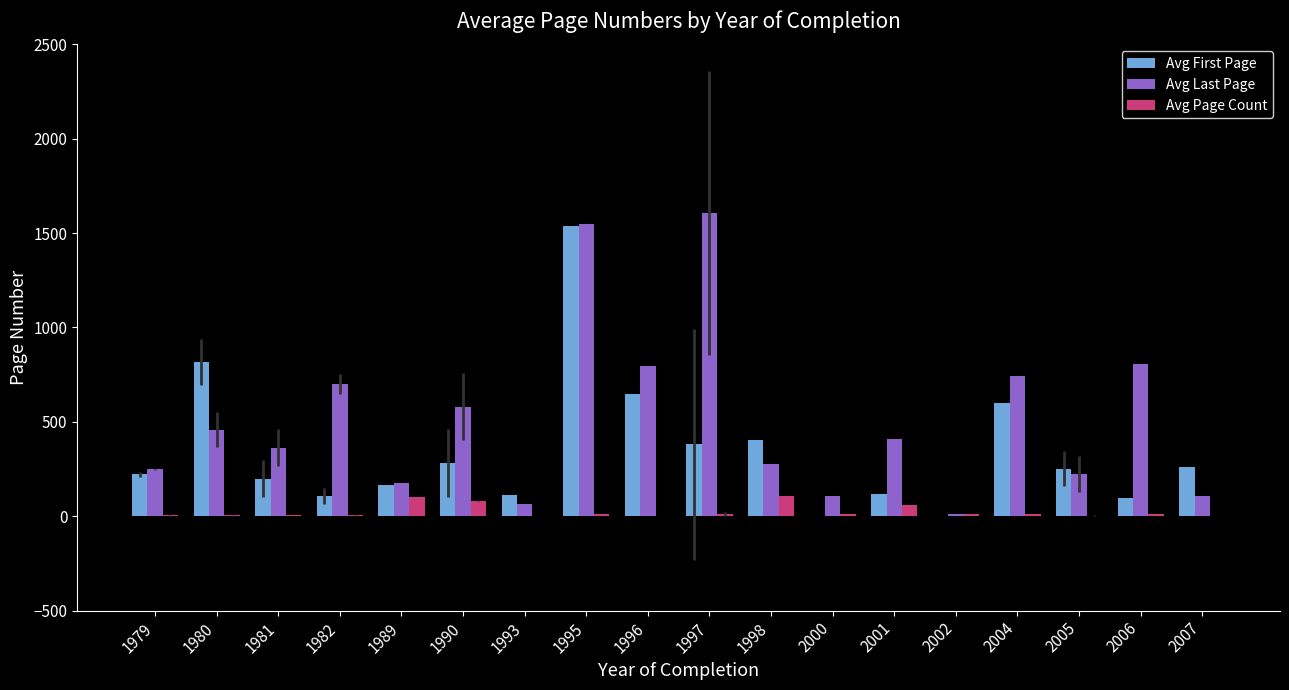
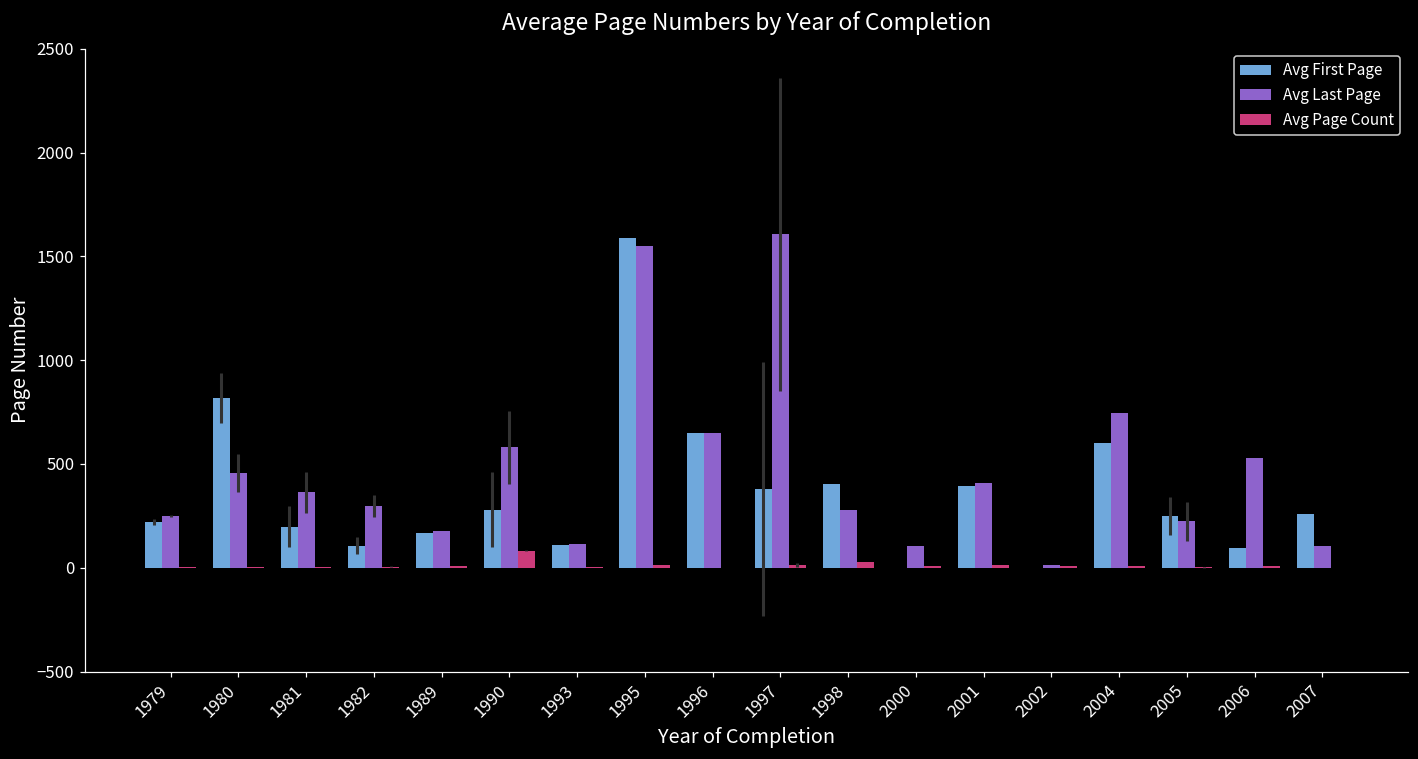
  {
    "Avg First Page": {
      "1979": 220,
      "1980": 820,
      "1981": 200,
      "1982": 110,
      "1989": 170,
      "1990": 280,
      "1993": 110,
-     "1995": 1540,
+     "1995": 1590,
      "1996": 650,
      "1997": 380,
      "1998": 410,
-     "2001": 120,
+     "2001": 400,
      "2004": 600,
      "2005": 250,
      "2006": 100,
      "2007": 260
    },
    "Avg Last Page": {
      "1979": 250,
      "1980": 460,
      "1981": 360,
-     "1982": 700,
+     "1982": 300,
      "1989": 180,
      "1990": 580,
-     "1993": 60,
+     "1993": 110,
      "1995": 1550,
-     "1996": 800,
+     "1996": 650,
      "1997": 1610,
      "1998": 280,
      "2000": 110,
      "2001": 410,
      "2004": 750,
      "2005": 220,
-     "2006": 810,
+     "2006": 530,
      "2007": 110
    },
    "Avg Page Count": {
-     "1989": 100,
+     "1989": 10,
      "1990": 80,
      "1997": 10,
-     "1998": 110,
-     "2001": 60,
+     "1998": 30,
+     "2001": 20,
      "2007": 0
    }
  }
